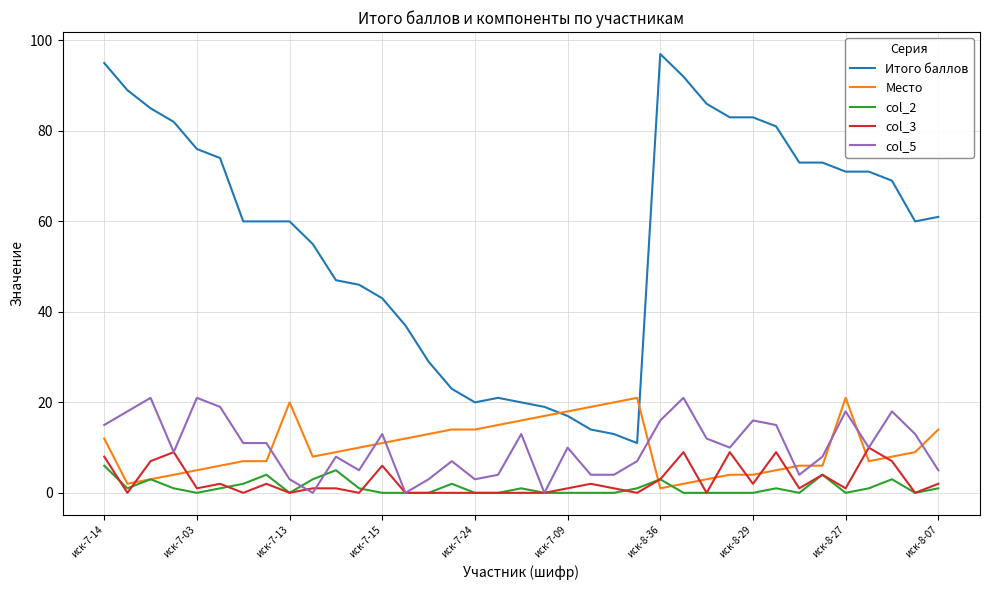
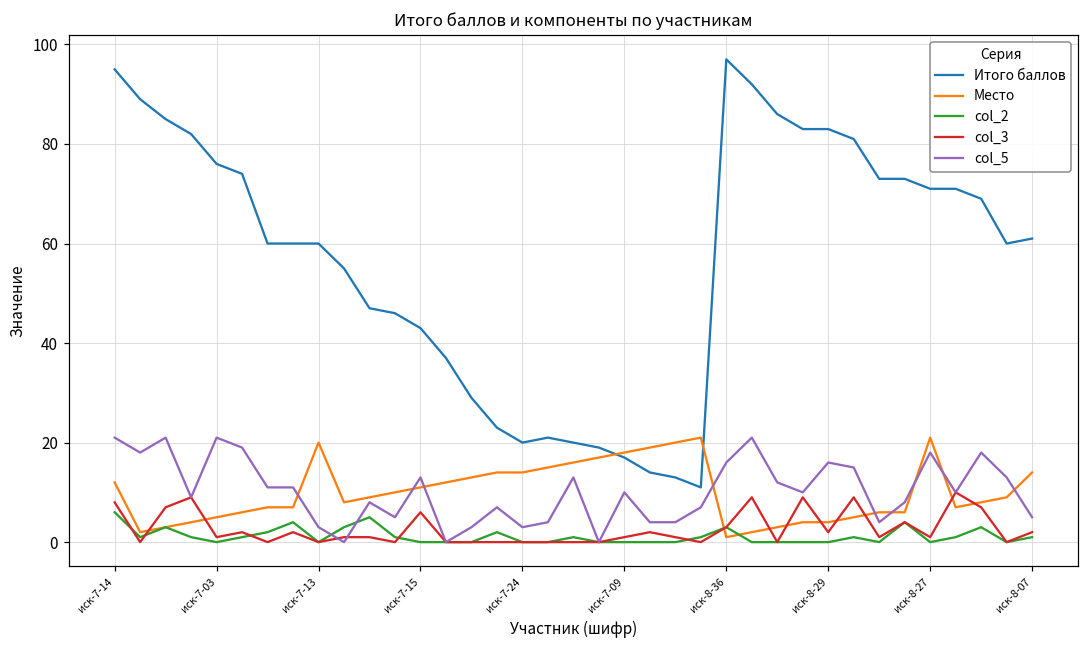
  {
    "Итого баллов": {
      "иск-7-14": 95,
      "иск-7-03": 76,
      "иск-7-13": 60,
      "иск-7-15": 43,
      "иск-7-24": 20,
      "иск-7-09": 17,
      "иск-8-36": 97,
      "иск-8-29": 83,
      "иск-8-27": 71,
      "иск-8-07": 61
    },
    "Место": {
      "иск-7-14": 12,
      "иск-7-03": 5,
      "иск-7-13": 20,
      "иск-7-15": 11,
      "иск-7-24": 14,
      "иск-7-09": 18,
      "иск-8-36": 1,
      "иск-8-29": 4,
      "иск-8-27": 21,
      "иск-8-07": 14
    },
    "col_2": {
      "иск-7-14": 6,
      "иск-7-03": 0,
      "иск-7-15": 0,
      "иск-7-09": 0,
      "иск-8-29": 0,
      "иск-8-27": 0,
      "иск-8-07": 1
    },
    "col_3": {
      "иск-7-14": 8,
      "иск-7-03": 1,
      "иск-7-15": 6,
      "иск-7-09": 1,
      "иск-8-29": 2,
      "иск-8-27": 1,
      "иск-8-07": 2
    },
    "col_5": {
-     "иск-7-14": 15,
+     "иск-7-14": 21,
      "иск-7-03": 21,
      "иск-7-13": 3,
      "иск-7-15": 13,
      "иск-7-24": 3,
      "иск-7-09": 10,
      "иск-8-36": 16,
      "иск-8-29": 16,
      "иск-8-27": 18,
      "иск-8-07": 5
    }
  }
